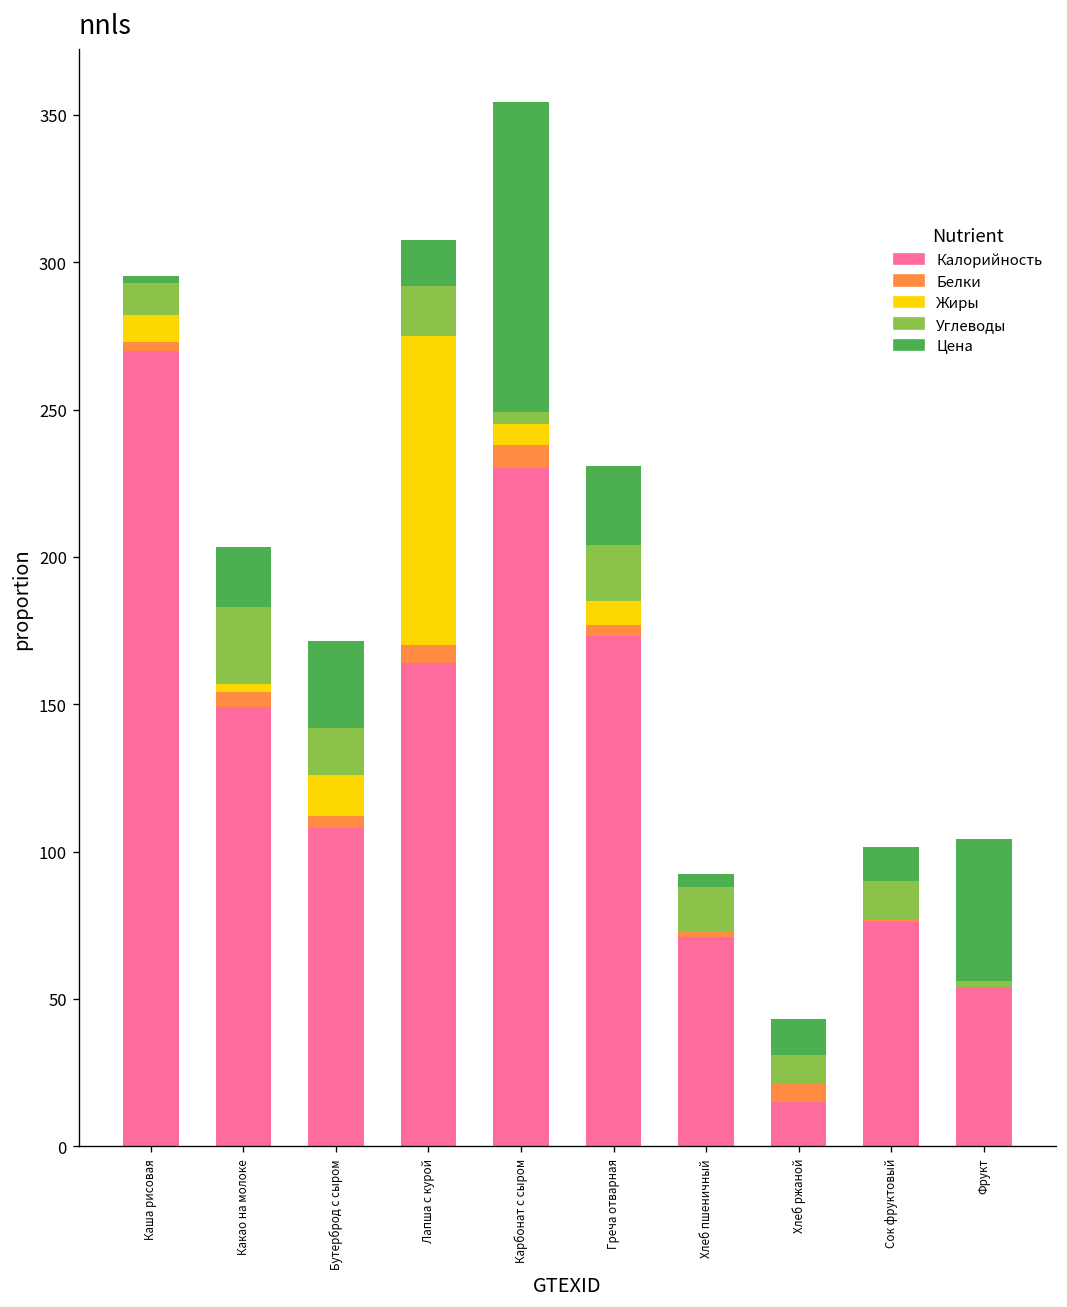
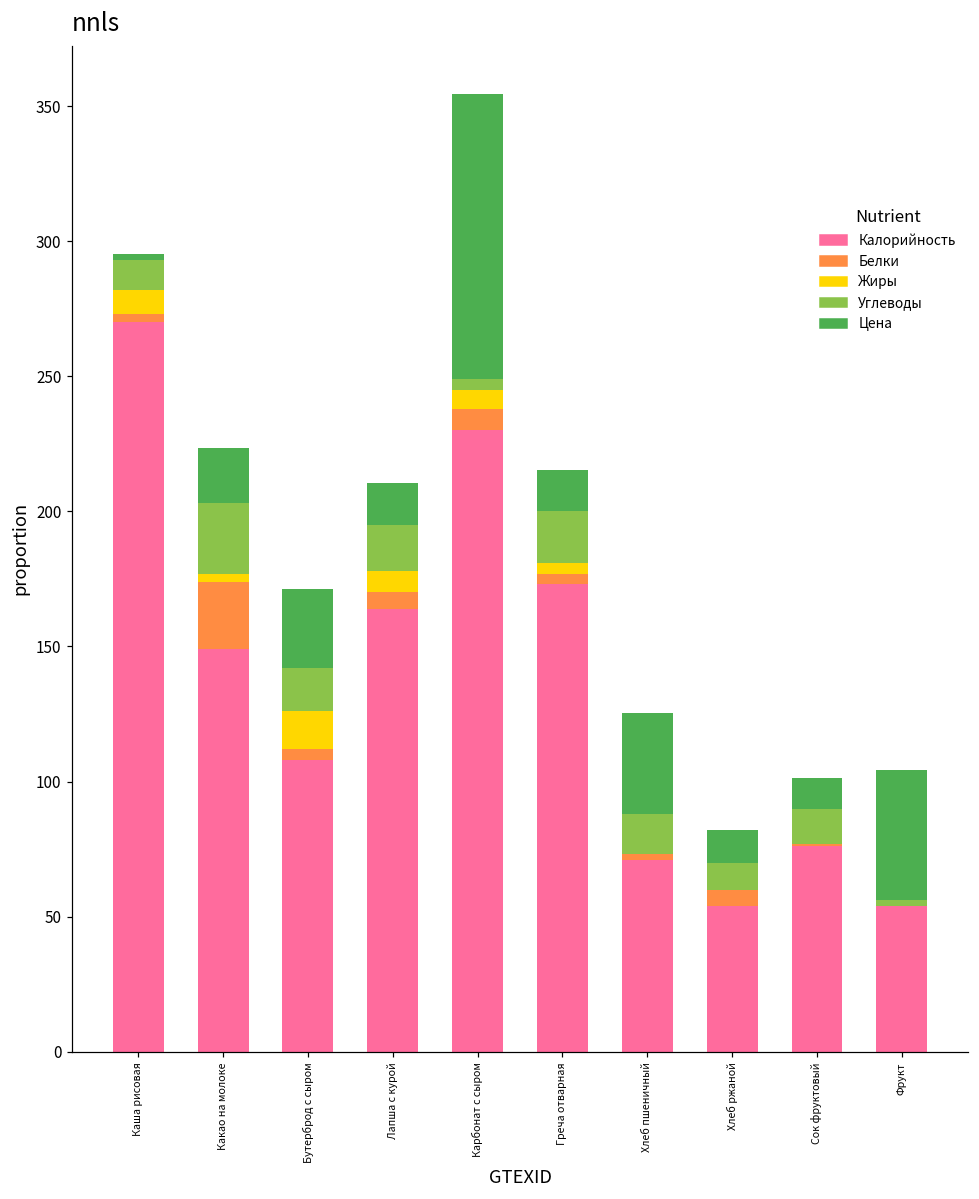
  {
    "Калорийность": {
      "Каша рисовая": 270,
      "Какао на молоке": 149,
      "Бутерброд с сыром": 108,
      "Лапша с курой": 164,
      "Карбонат с сыром": 230,
      "Греча отварная": 173,
      "Хлеб пшеничный": 71,
-     "Хлеб ржаной": 15,
+     "Хлеб ржаной": 54,
      "Сок фруктовый": 76,
      "Фрукт": 54
    },
    "Белки": {
      "Каша рисовая": 3,
-     "Какао на молоке": 5,
+     "Какао на молоке": 25,
      "Бутерброд с сыром": 4,
      "Лапша с курой": 6,
      "Карбонат с сыром": 8,
      "Греча отварная": 4,
      "Хлеб пшеничный": 2,
      "Хлеб ржаной": 6,
      "Фрукт": 0
    },
    "Жиры": {
      "Каша рисовая": 9,
      "Какао на молоке": 3,
      "Бутерброд с сыром": 14,
-     "Лапша с курой": 105,
+     "Лапша с курой": 8,
      "Карбонат с сыром": 7,
-     "Греча отварная": 8,
+     "Греча отварная": 4,
      "Хлеб пшеничный": 0,
      "Хлеб ржаной": 0,
      "Сок фруктовый": 0,
      "Фрукт": 0
    },
    "Углеводы": {
      "Каша рисовая": 11,
      "Какао на молоке": 26,
      "Бутерброд с сыром": 16,
      "Лапша с курой": 17,
      "Карбонат с сыром": 4,
      "Греча отварная": 19,
      "Хлеб пшеничный": 15,
      "Хлеб ржаной": 10,
      "Сок фруктовый": 13,
      "Фрукт": 2
    },
    "Цена": {
      "Каша рисовая": 2,
      "Какао на молоке": 20,
      "Бутерброд с сыром": 29,
      "Лапша с курой": 16,
      "Карбонат с сыром": 106,
-     "Греча отварная": 27,
-     "Хлеб пшеничный": 5,
+     "Греча отварная": 15,
+     "Хлеб пшеничный": 38,
      "Хлеб ржаной": 12,
      "Сок фруктовый": 11,
      "Фрукт": 48
    }
  }
